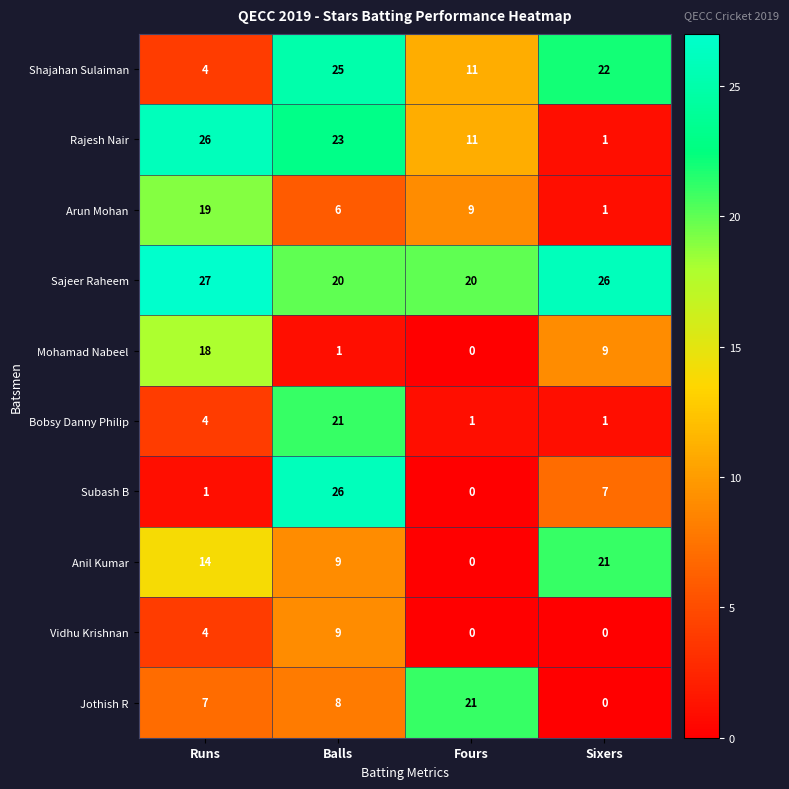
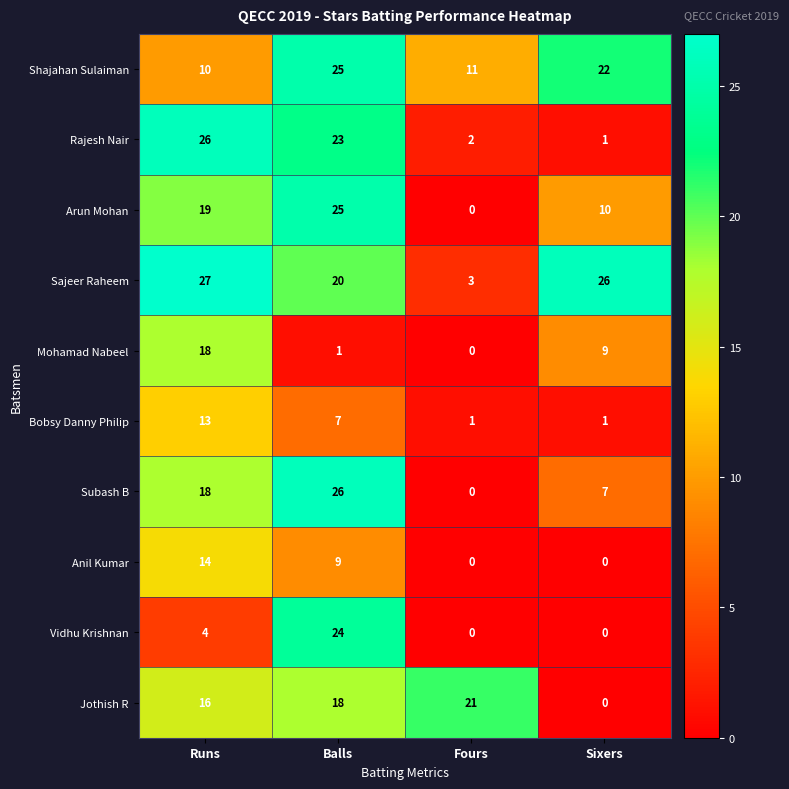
  {
    "Shajahan Sulaiman": {
-     "Runs": 4,
+     "Runs": 10,
      "Balls": 25,
      "Fours": 11,
      "Sixers": 22
    },
    "Rajesh Nair": {
      "Runs": 26,
      "Balls": 23,
-     "Fours": 11,
+     "Fours": 2,
      "Sixers": 1
    },
    "Arun Mohan": {
      "Runs": 19,
-     "Balls": 6,
-     "Fours": 9,
-     "Sixers": 1
+     "Balls": 25,
+     "Fours": 0,
+     "Sixers": 10
    },
    "Sajeer Raheem": {
      "Runs": 27,
      "Balls": 20,
-     "Fours": 20,
+     "Fours": 3,
      "Sixers": 26
    },
    "Mohamad Nabeel": {
      "Runs": 18,
      "Balls": 1,
      "Fours": 0,
      "Sixers": 9
    },
    "Bobsy Danny Philip": {
-     "Runs": 4,
-     "Balls": 21,
+     "Runs": 13,
+     "Balls": 7,
      "Fours": 1,
      "Sixers": 1
    },
    "Subash B": {
-     "Runs": 1,
+     "Runs": 18,
      "Balls": 26,
      "Fours": 0,
      "Sixers": 7
    },
    "Anil Kumar": {
      "Runs": 14,
      "Balls": 9,
      "Fours": 0,
-     "Sixers": 21
+     "Sixers": 0
    },
    "Vidhu Krishnan": {
      "Runs": 4,
-     "Balls": 9,
+     "Balls": 24,
      "Fours": 0,
      "Sixers": 0
    },
    "Jothish R": {
-     "Runs": 7,
-     "Balls": 8,
+     "Runs": 16,
+     "Balls": 18,
      "Fours": 21,
      "Sixers": 0
    }
  }
